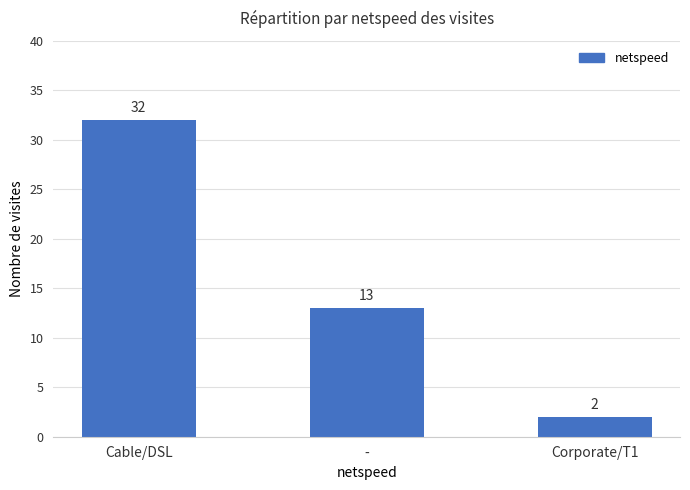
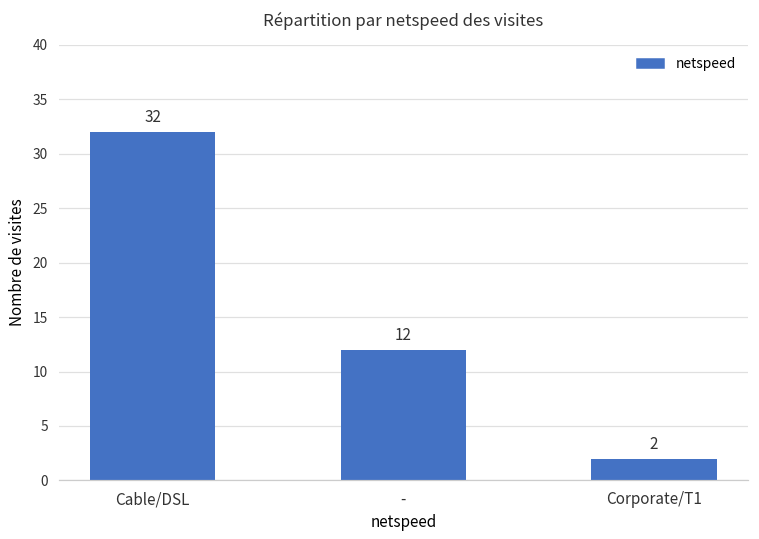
  {
    "Cable/DSL": 32,
-   "-": 13,
+   "-": 12,
    "Corporate/T1": 2
  }
